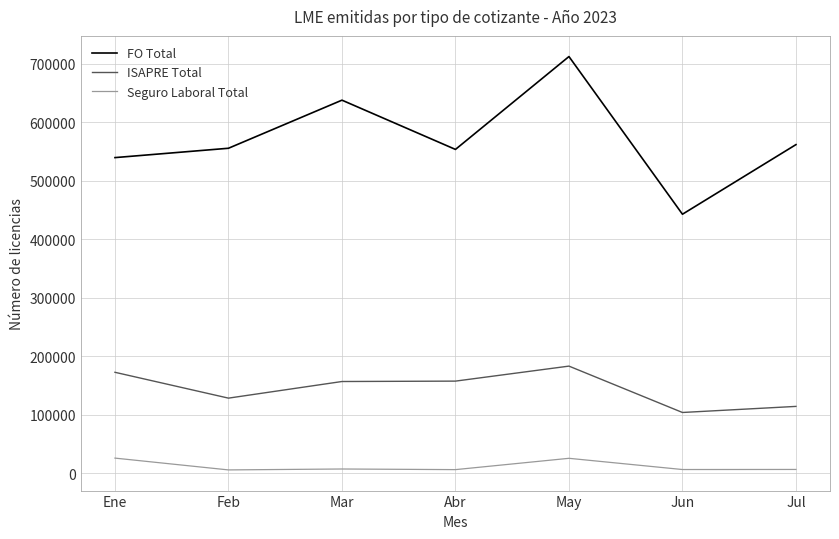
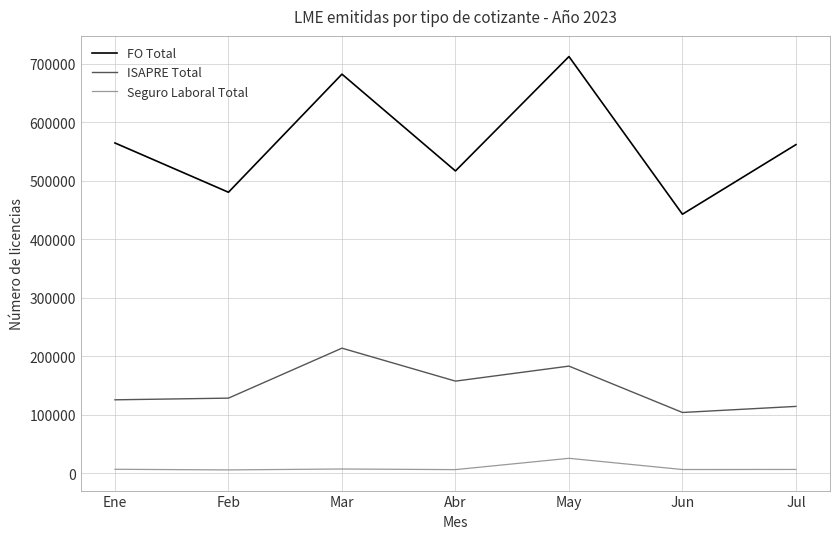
  {
    "FO Total": {
-     "Ene": 540000,
-     "Feb": 560000,
-     "Mar": 640000,
-     "Abr": 550000,
+     "Ene": 560000,
+     "Feb": 480000,
+     "Mar": 680000,
+     "Abr": 520000,
      "May": 710000,
      "Jun": 440000,
      "Jul": 560000
    },
    "ISAPRE Total": {
-     "Ene": 170000,
+     "Ene": 130000,
      "Feb": 130000,
-     "Mar": 160000,
+     "Mar": 210000,
      "Abr": 160000,
      "May": 180000,
      "Jun": 100000,
      "Jul": 110000
    },
    "Seguro Laboral Total": {
-     "Ene": 30000,
+     "Ene": 10000,
      "Feb": 10000,
      "Mar": 10000,
      "Abr": 10000,
      "May": 30000,
      "Jun": 10000,
      "Jul": 10000
    }
  }
